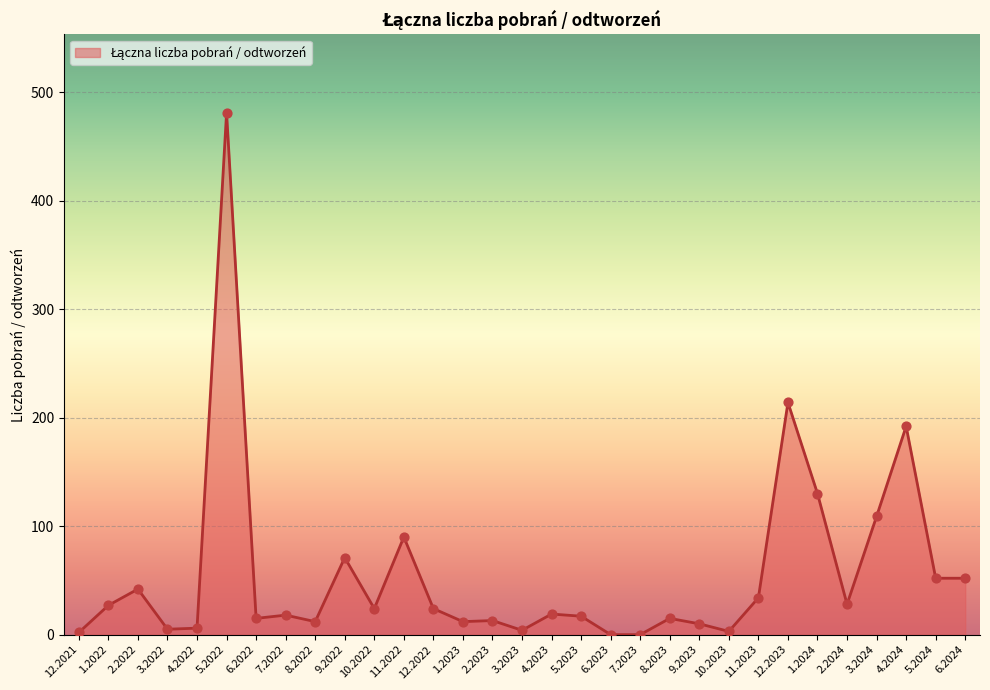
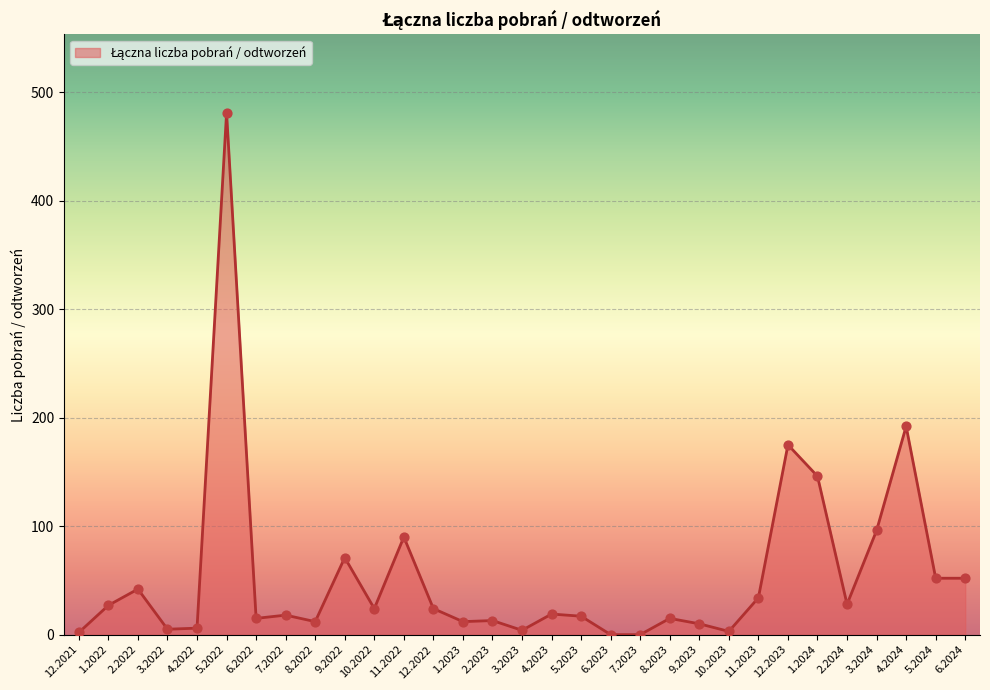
  {
    "12.2021": 2,
    "1.2022": 27,
    "2.2022": 42,
    "3.2022": 5,
    "4.2022": 6,
    "5.2022": 481,
    "6.2022": 15,
    "7.2022": 18,
    "8.2022": 12,
    "9.2022": 71,
    "10.2022": 24,
    "11.2022": 90,
    "12.2022": 24,
    "1.2023": 12,
    "2.2023": 13,
    "3.2023": 4,
    "4.2023": 19,
    "5.2023": 17,
    "6.2023": 0,
    "7.2023": 0,
    "8.2023": 15,
    "9.2023": 10,
    "10.2023": 3,
    "11.2023": 34,
-   "12.2023": 214,
-   "1.2024": 130,
+   "12.2023": 175,
+   "1.2024": 146,
    "2.2024": 28,
-   "3.2024": 109,
+   "3.2024": 96,
    "4.2024": 192,
    "5.2024": 52,
    "6.2024": 52
  }
